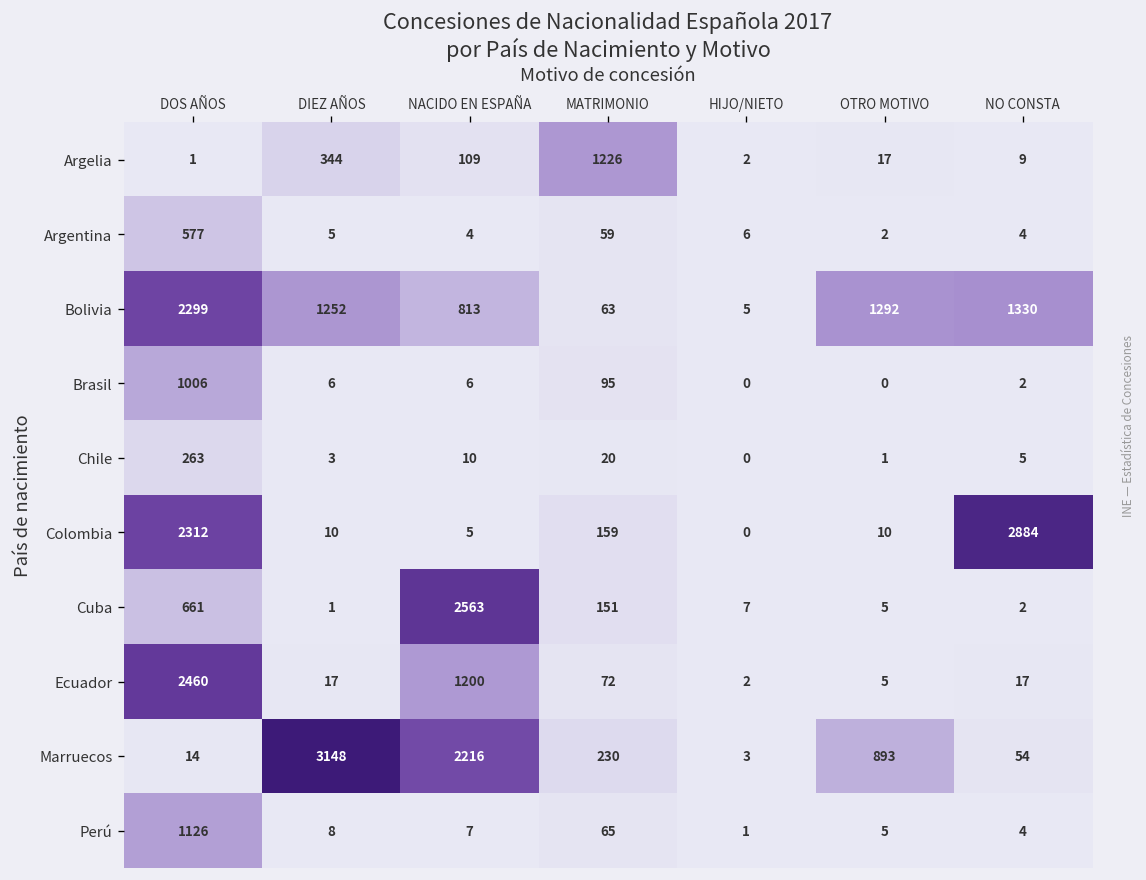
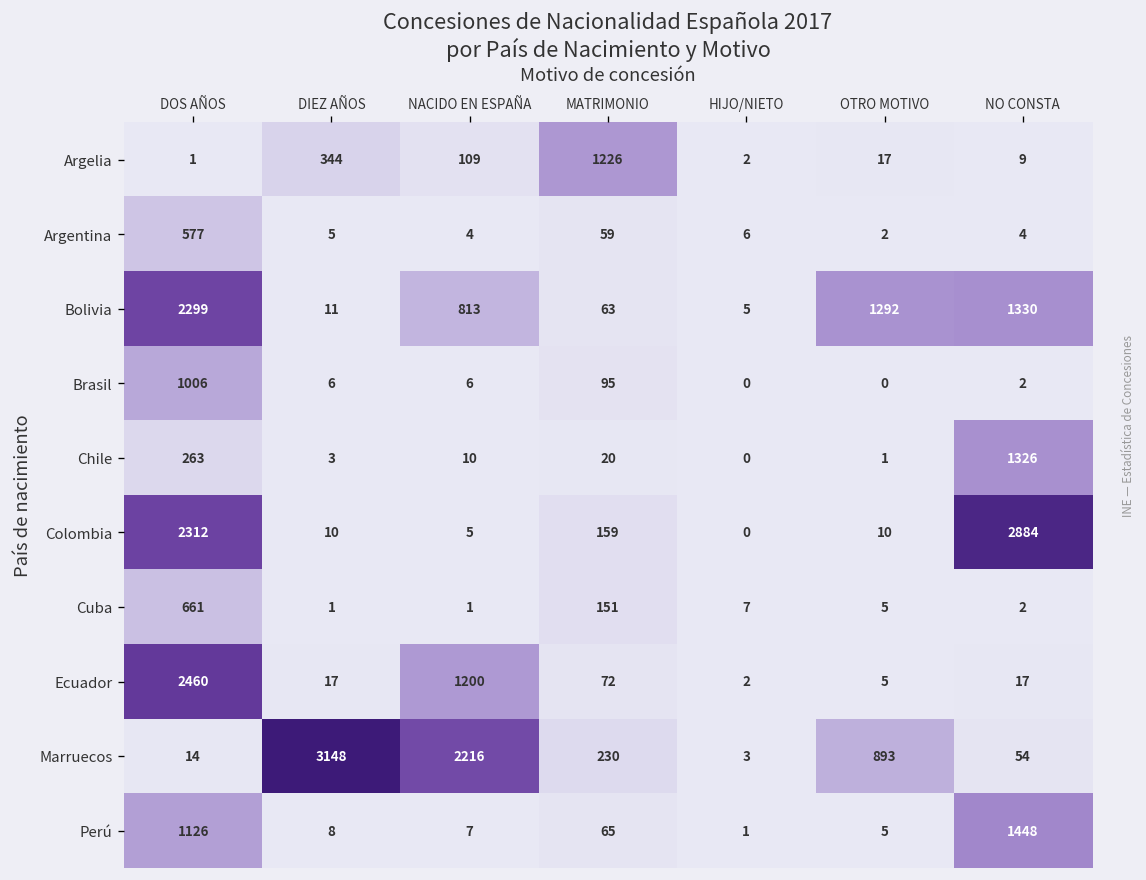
  {
    "Argelia": {
      "DOS AÑOS": 1,
      "DIEZ AÑOS": 344,
      "NACIDO EN ESPAÑA": 109,
      "MATRIMONIO": 1226,
      "HIJO/NIETO": 2,
      "OTRO MOTIVO": 17,
      "NO CONSTA": 9
    },
    "Argentina": {
      "DOS AÑOS": 577,
      "DIEZ AÑOS": 5,
      "NACIDO EN ESPAÑA": 4,
      "MATRIMONIO": 59,
      "HIJO/NIETO": 6,
      "OTRO MOTIVO": 2,
      "NO CONSTA": 4
    },
    "Bolivia": {
      "DOS AÑOS": 2299,
-     "DIEZ AÑOS": 1252,
+     "DIEZ AÑOS": 11,
      "NACIDO EN ESPAÑA": 813,
      "MATRIMONIO": 63,
      "HIJO/NIETO": 5,
      "OTRO MOTIVO": 1292,
      "NO CONSTA": 1330
    },
    "Brasil": {
      "DOS AÑOS": 1006,
      "DIEZ AÑOS": 6,
      "NACIDO EN ESPAÑA": 6,
      "MATRIMONIO": 95,
      "HIJO/NIETO": 0,
      "OTRO MOTIVO": 0,
      "NO CONSTA": 2
    },
    "Chile": {
      "DOS AÑOS": 263,
      "DIEZ AÑOS": 3,
      "NACIDO EN ESPAÑA": 10,
      "MATRIMONIO": 20,
      "HIJO/NIETO": 0,
      "OTRO MOTIVO": 1,
-     "NO CONSTA": 5
+     "NO CONSTA": 1326
    },
    "Colombia": {
      "DOS AÑOS": 2312,
      "DIEZ AÑOS": 10,
      "NACIDO EN ESPAÑA": 5,
      "MATRIMONIO": 159,
      "HIJO/NIETO": 0,
      "OTRO MOTIVO": 10,
      "NO CONSTA": 2884
    },
    "Cuba": {
      "DOS AÑOS": 661,
      "DIEZ AÑOS": 1,
-     "NACIDO EN ESPAÑA": 2563,
+     "NACIDO EN ESPAÑA": 1,
      "MATRIMONIO": 151,
      "HIJO/NIETO": 7,
      "OTRO MOTIVO": 5,
      "NO CONSTA": 2
    },
    "Ecuador": {
      "DOS AÑOS": 2460,
      "DIEZ AÑOS": 17,
      "NACIDO EN ESPAÑA": 1200,
      "MATRIMONIO": 72,
      "HIJO/NIETO": 2,
      "OTRO MOTIVO": 5,
      "NO CONSTA": 17
    },
    "Marruecos": {
      "DOS AÑOS": 14,
      "DIEZ AÑOS": 3148,
      "NACIDO EN ESPAÑA": 2216,
      "MATRIMONIO": 230,
      "HIJO/NIETO": 3,
      "OTRO MOTIVO": 893,
      "NO CONSTA": 54
    },
    "Perú": {
      "DOS AÑOS": 1126,
      "DIEZ AÑOS": 8,
      "NACIDO EN ESPAÑA": 7,
      "MATRIMONIO": 65,
      "HIJO/NIETO": 1,
      "OTRO MOTIVO": 5,
-     "NO CONSTA": 4
+     "NO CONSTA": 1448
    }
  }
